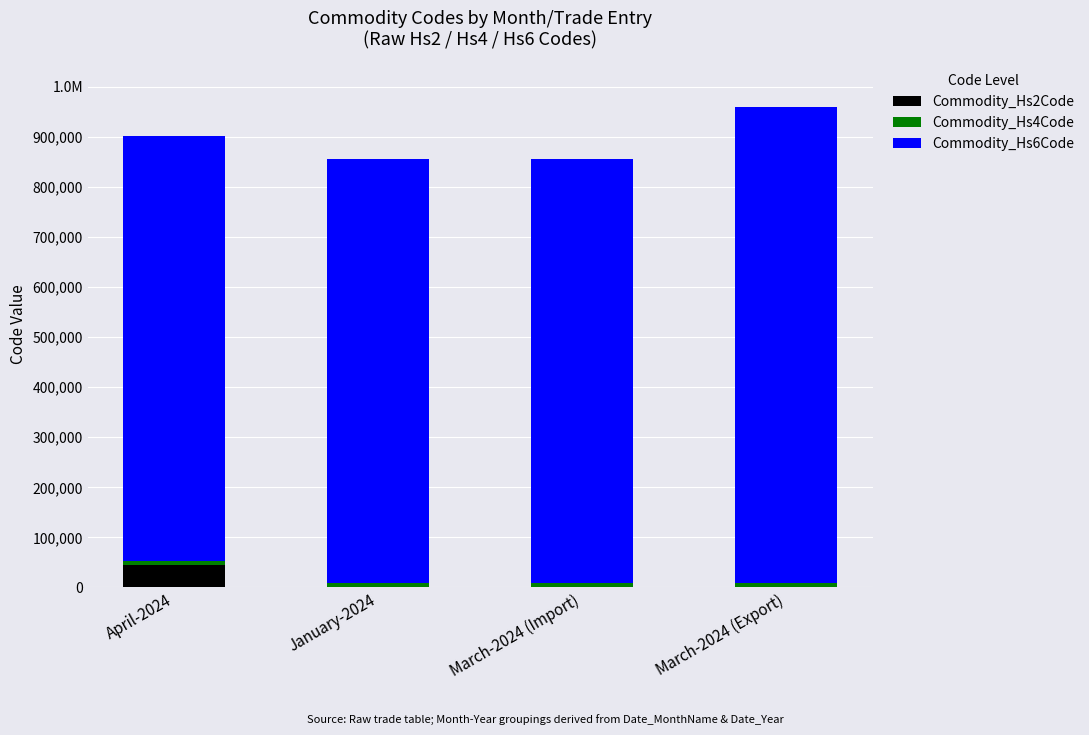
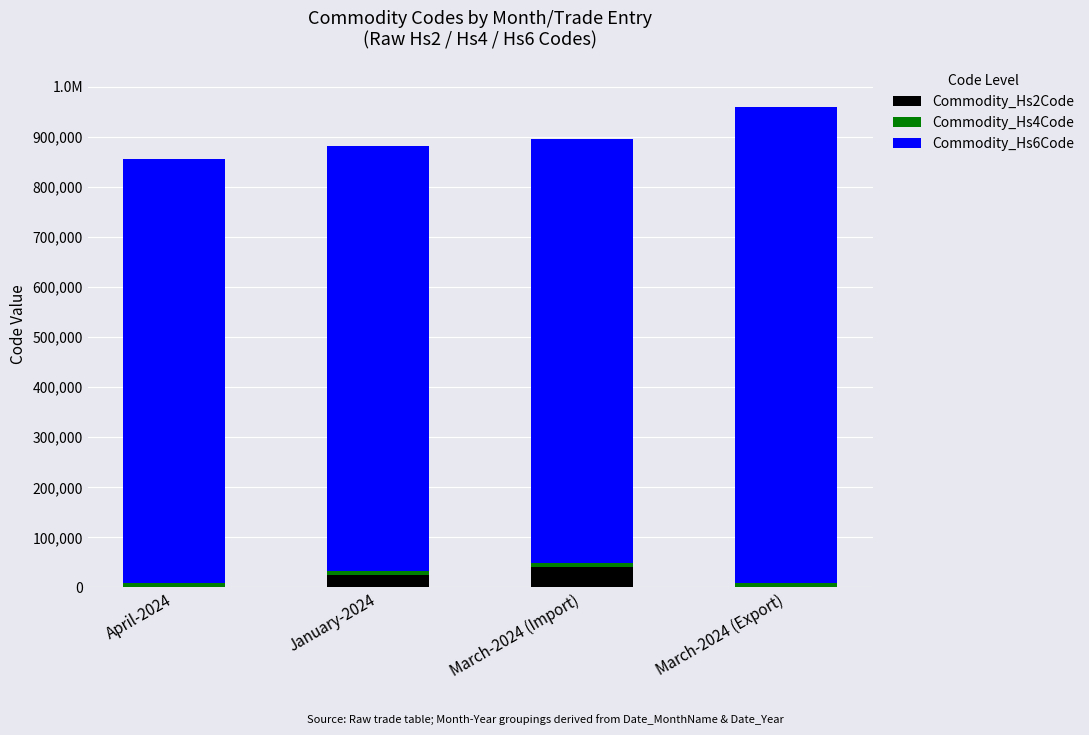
  {
    "Commodity_Hs2Code": {
-     "April-2024": "40,000",
-     "January-2024": "0",
-     "March-2024 (Import)": "0"
+     "April-2024": "0",
+     "January-2024": "30,000",
+     "March-2024 (Import)": "40,000"
    },
    "Commodity_Hs4Code": {
      "April-2024": "10,000",
      "January-2024": "10,000",
      "March-2024 (Import)": "10,000",
      "March-2024 (Export)": "10,000"
    },
    "Commodity_Hs6Code": {
      "April-2024": "850,000",
      "January-2024": "850,000",
      "March-2024 (Import)": "850,000",
      "March-2024 (Export)": "950,000"
    }
  }
